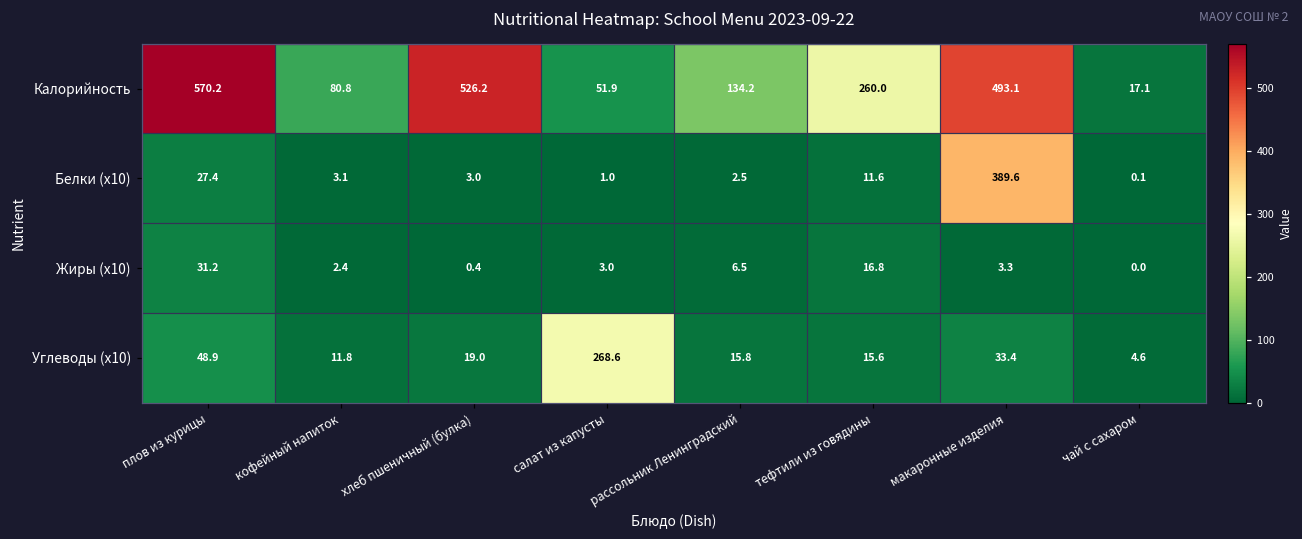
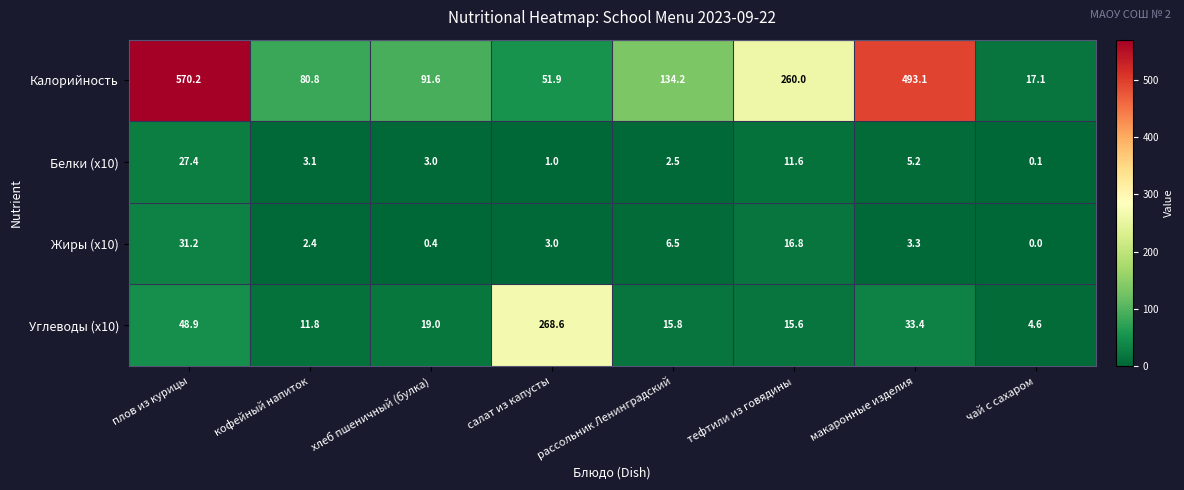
  {
    "Калорийность": {
      "плов из курицы": 570.2,
      "кофейный напиток": 80.8,
-     "хлеб пшеничный (булка)": 526.2,
+     "хлеб пшеничный (булка)": 91.6,
      "салат из капусты": 51.9,
      "рассольник Ленинградский": 134.2,
      "тефтили из говядины": 260.0,
      "макаронные изделия": 493.1,
      "чай с сахаром": 17.1
    },
    "Белки (x10)": {
      "плов из курицы": 27.4,
      "кофейный напиток": 3.1,
      "хлеб пшеничный (булка)": 3.0,
      "салат из капусты": 1.0,
      "рассольник Ленинградский": 2.5,
      "тефтили из говядины": 11.6,
-     "макаронные изделия": 389.6,
+     "макаронные изделия": 5.2,
      "чай с сахаром": 0.1
    },
    "Жиры (x10)": {
      "плов из курицы": 31.2,
      "кофейный напиток": 2.4,
      "хлеб пшеничный (булка)": 0.4,
      "салат из капусты": 3.0,
      "рассольник Ленинградский": 6.5,
      "тефтили из говядины": 16.8,
      "макаронные изделия": 3.3,
      "чай с сахаром": 0.0
    },
    "Углеводы (x10)": {
      "плов из курицы": 48.9,
      "кофейный напиток": 11.8,
      "хлеб пшеничный (булка)": 19.0,
      "салат из капусты": 268.6,
      "рассольник Ленинградский": 15.8,
      "тефтили из говядины": 15.6,
      "макаронные изделия": 33.4,
      "чай с сахаром": 4.6
    }
  }
